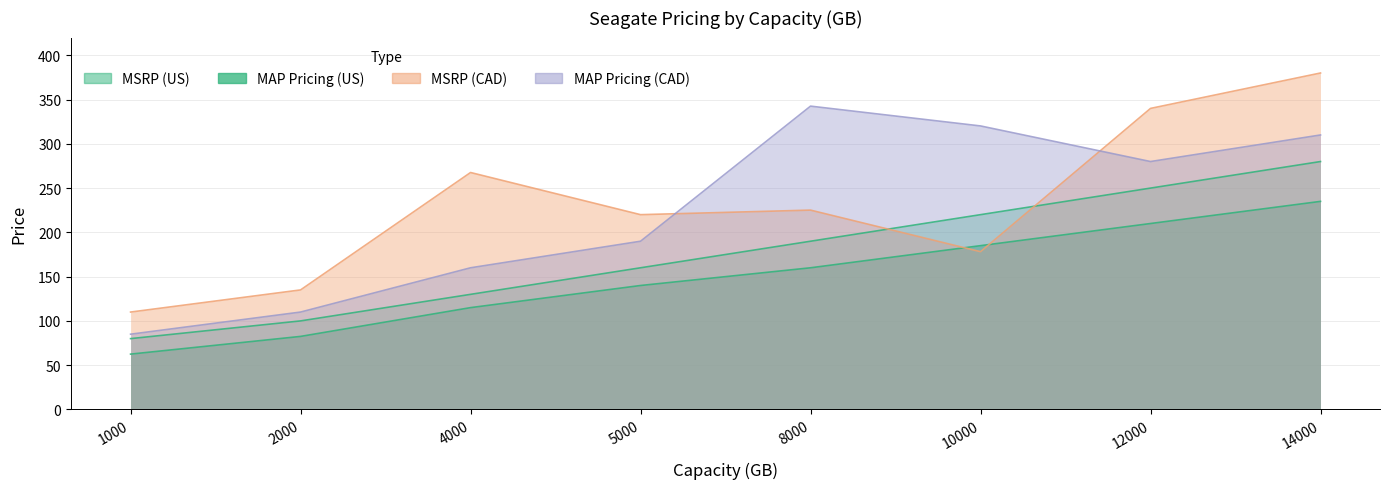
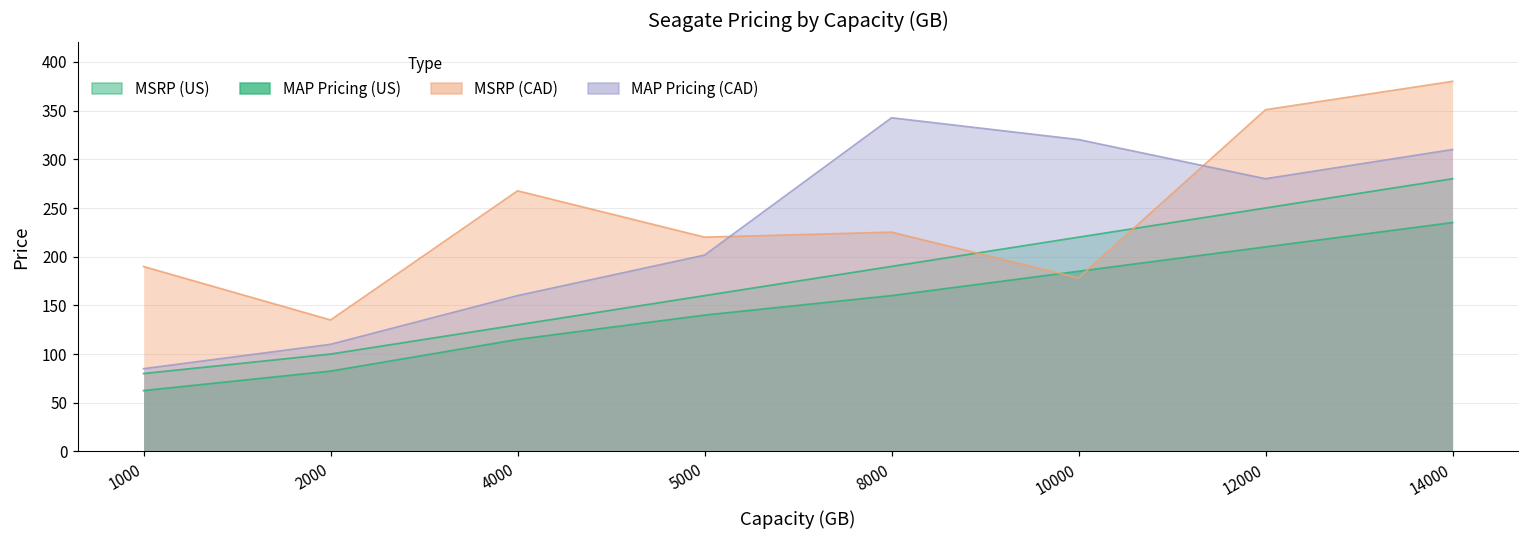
  {
    "MSRP (CAD)": {
-     "1000": 110,
+     "1000": 190,
      "2000": 130,
      "4000": 270,
      "5000": 220,
      "8000": 230,
      "10000": 180,
-     "12000": 340,
+     "12000": 350,
      "14000": 380
    },
    "MAP Pricing (CAD)": {
      "1000": 80,
      "2000": 110,
      "4000": 160,
-     "5000": 190,
+     "5000": 200,
      "8000": 340,
      "10000": 320,
      "12000": 280,
      "14000": 310
    }
  }
